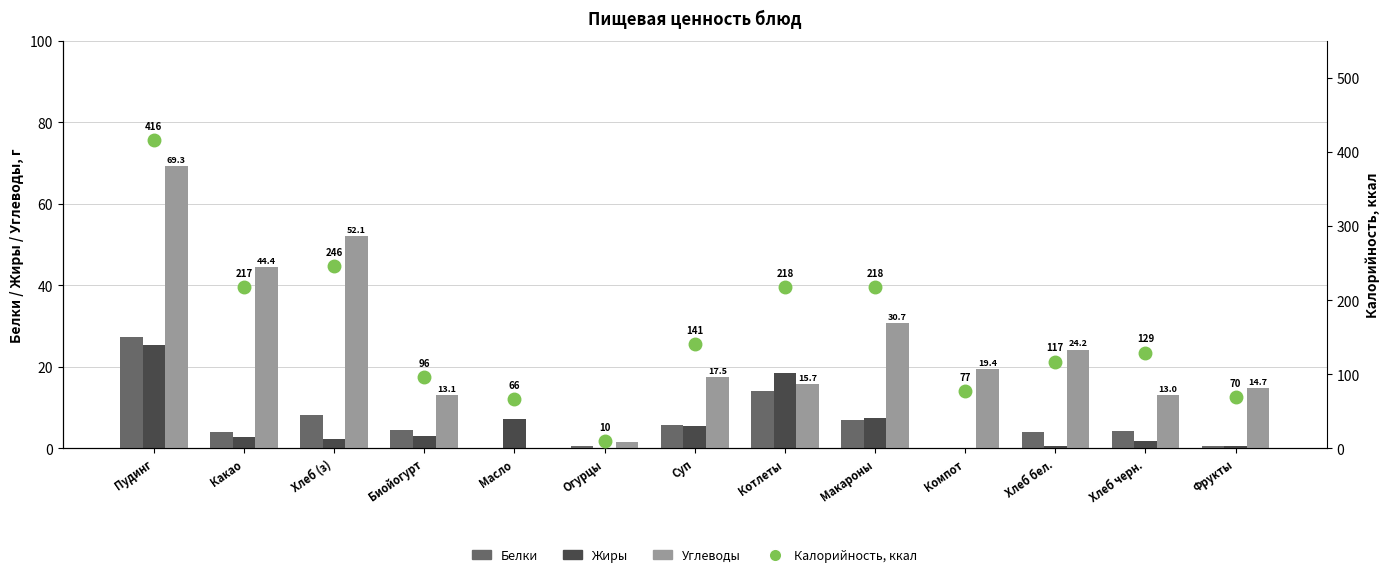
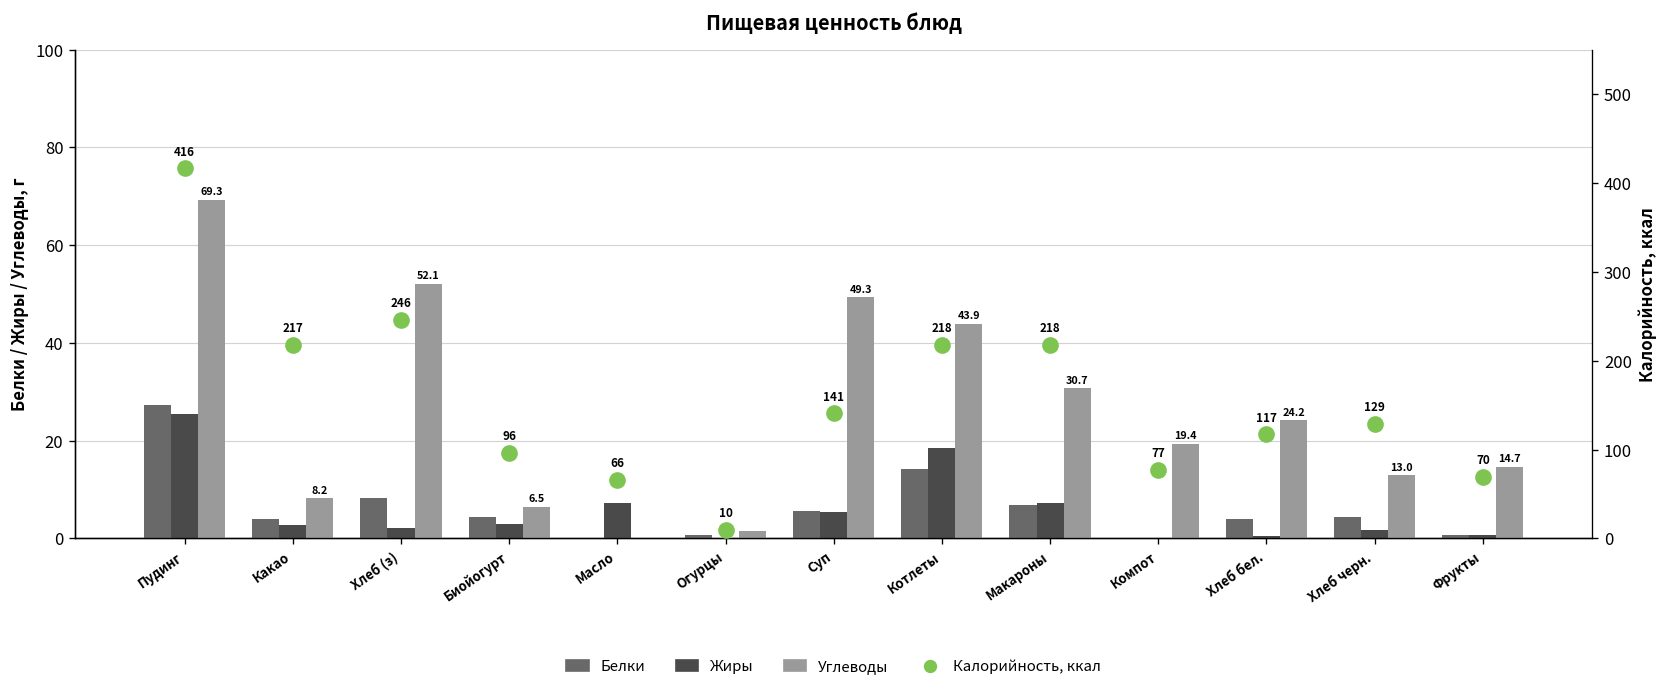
  {
    "Углеводы": {
      "Пудинг": 69.3,
-     "Какао": 44.4,
+     "Какао": 8.2,
      "Хлеб (з)": 52.1,
-     "Биойогурт": 13.1,
-     "Суп": 17.5,
-     "Котлеты": 15.7,
+     "Биойогурт": 6.5,
+     "Суп": 49.3,
+     "Котлеты": 43.9,
      "Макароны": 30.7,
      "Компот": 19.4,
      "Хлеб бел.": 24.2,
      "Хлеб черн.": 13.0,
      "Фрукты": 14.7
    }
  }
